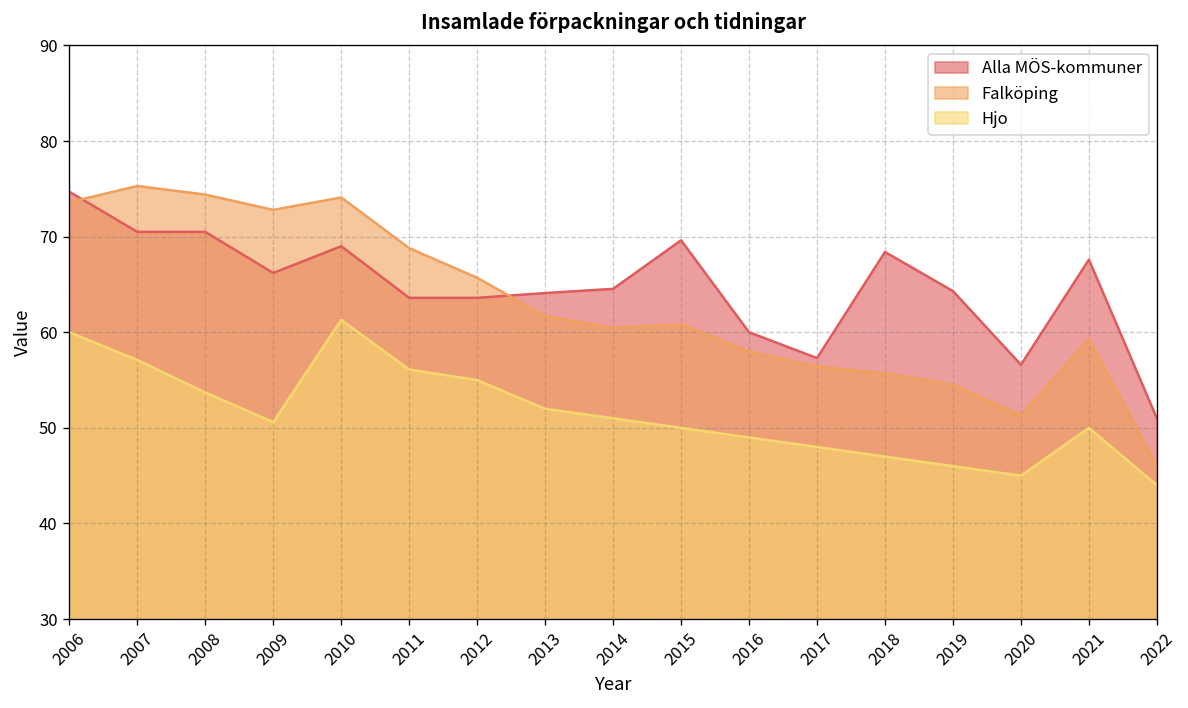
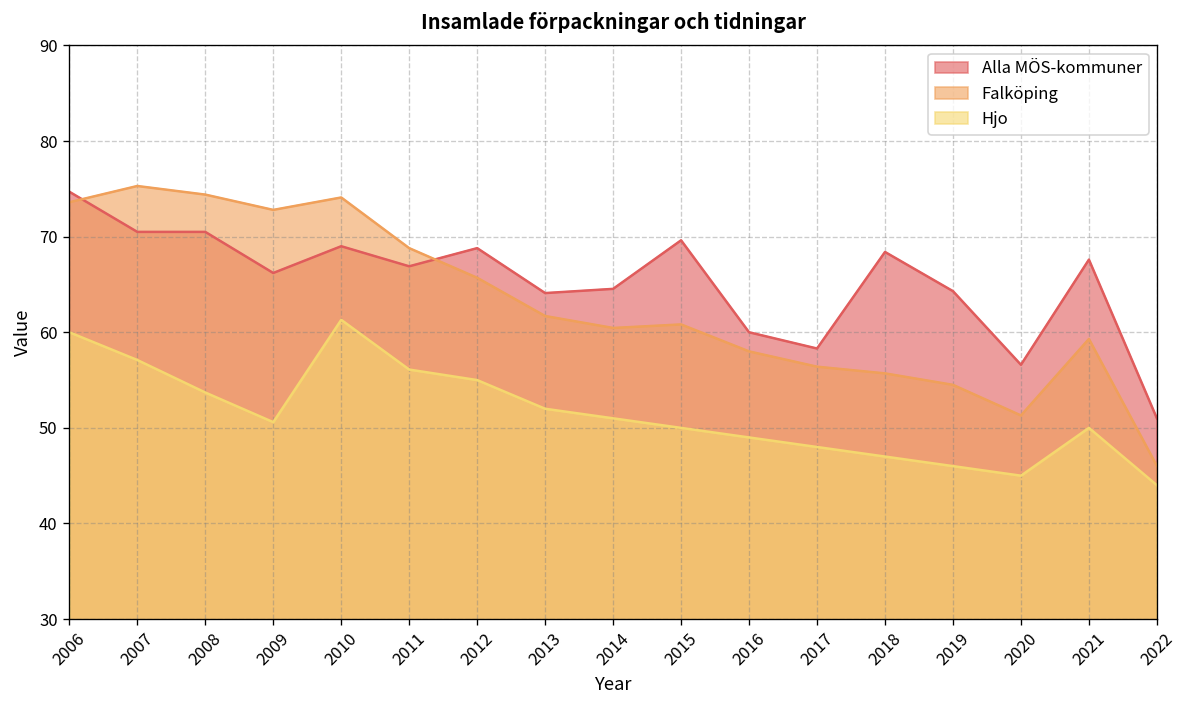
  {
    "Alla MÖS-kommuner": {
      "2006": 75,
      "2007": 71,
      "2008": 71,
      "2009": 66,
      "2010": 69,
-     "2011": 64,
-     "2012": 64,
+     "2011": 67,
+     "2012": 69,
      "2013": 64,
      "2014": 65,
      "2015": 70,
      "2016": 60,
-     "2017": 57,
+     "2017": 58,
      "2018": 68,
      "2019": 64,
      "2020": 57,
      "2021": 68,
      "2022": 51
    }
  }
